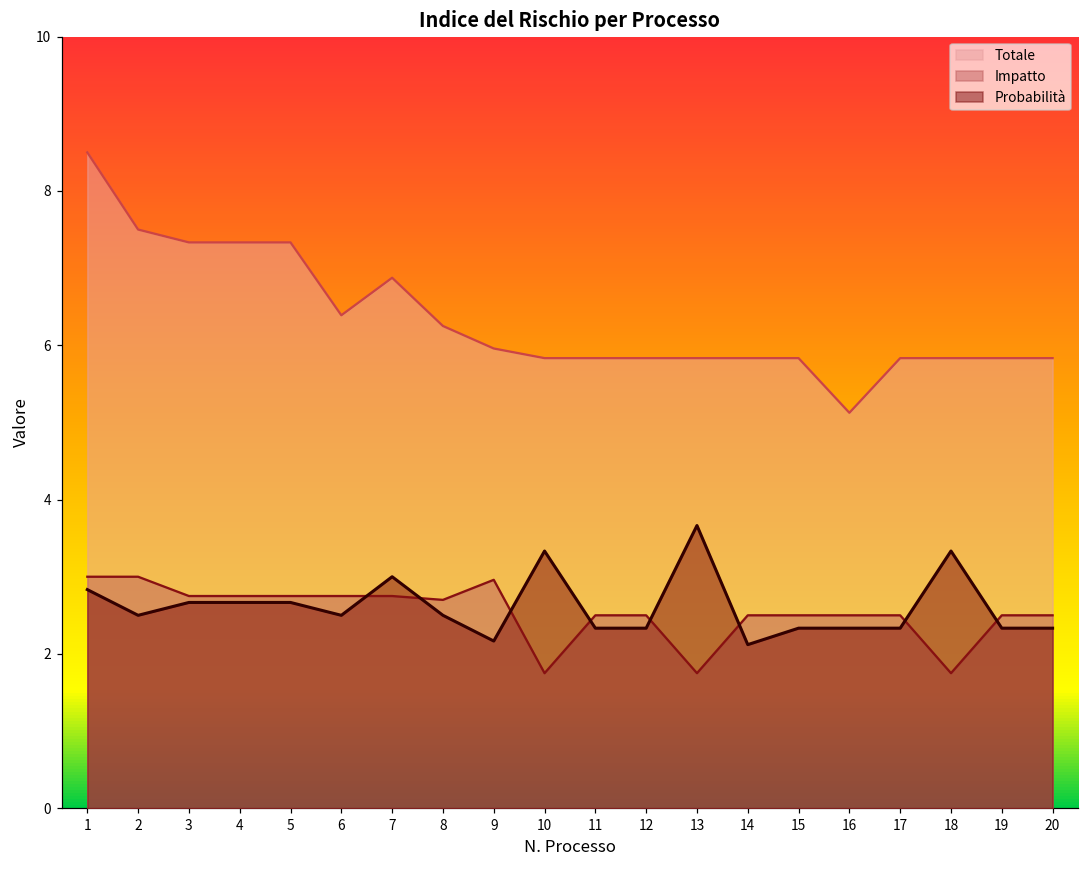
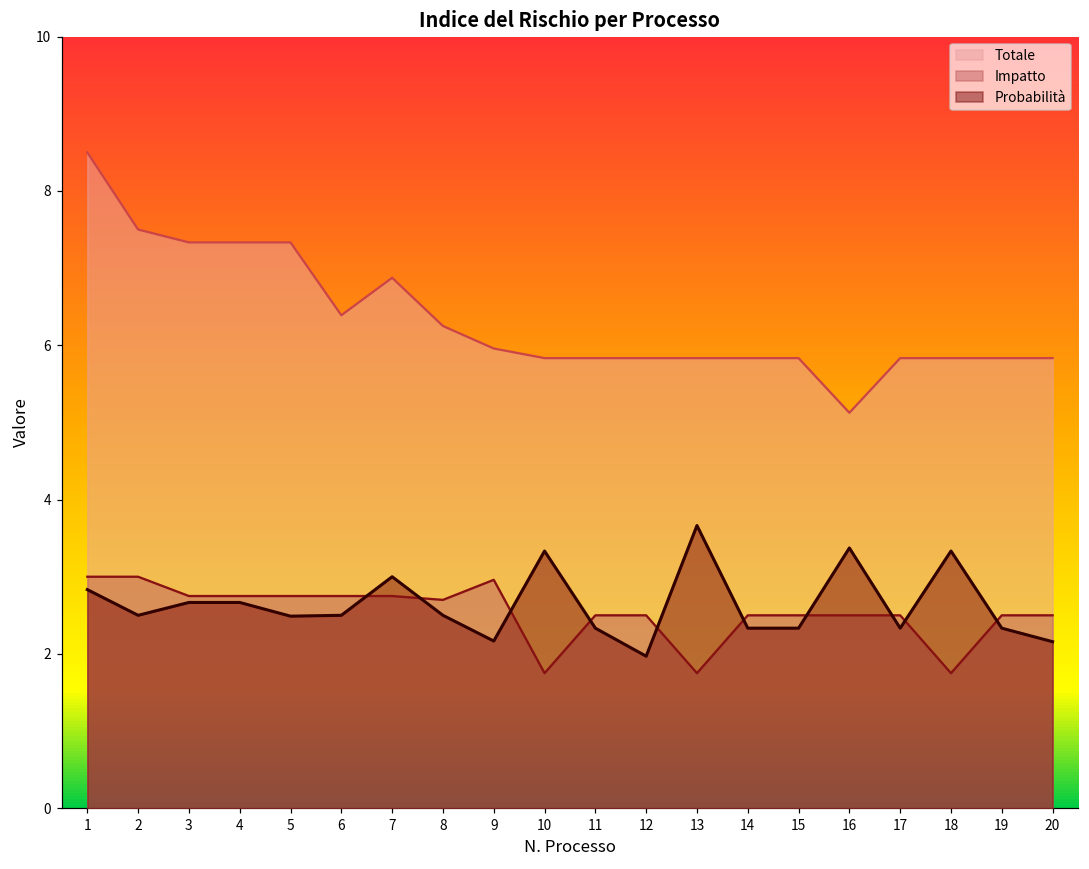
  {
    "Totale": {
      "1": 8.5,
      "2": 7.5,
      "3": 7.3,
      "4": 7.3,
      "5": 7.3,
      "6": 6.4,
      "7": 6.9,
      "8": 6.3,
      "9": 6.0,
      "10": 5.8,
      "11": 5.8,
      "12": 5.8,
      "13": 5.8,
      "14": 5.8,
      "15": 5.8,
      "16": 5.1,
      "17": 5.8,
      "18": 5.8,
      "19": 5.8,
      "20": 5.8
    },
    "Impatto": {
      "1": 3.0,
      "2": 3.0,
      "3": 2.8,
      "4": 2.8,
      "5": 2.8,
      "6": 2.8,
      "7": 2.8,
      "8": 2.7,
      "9": 3.0,
      "10": 1.8,
      "11": 2.5,
      "12": 2.5,
      "13": 1.8,
      "14": 2.5,
      "15": 2.5,
      "16": 2.5,
      "17": 2.5,
      "18": 1.8,
      "19": 2.5,
      "20": 2.5
    },
    "Probabilità": {
      "1": 2.8,
      "2": 2.5,
      "3": 2.7,
      "4": 2.7,
-     "5": 2.7,
+     "5": 2.5,
      "6": 2.5,
      "7": 3.0,
      "8": 2.5,
      "9": 2.2,
      "10": 3.3,
      "11": 2.3,
-     "12": 2.3,
+     "12": 2.0,
      "13": 3.7,
-     "14": 2.1,
+     "14": 2.3,
      "15": 2.3,
-     "16": 2.3,
+     "16": 3.4,
      "17": 2.3,
      "18": 3.3,
      "19": 2.3,
-     "20": 2.3
+     "20": 2.2
    }
  }
